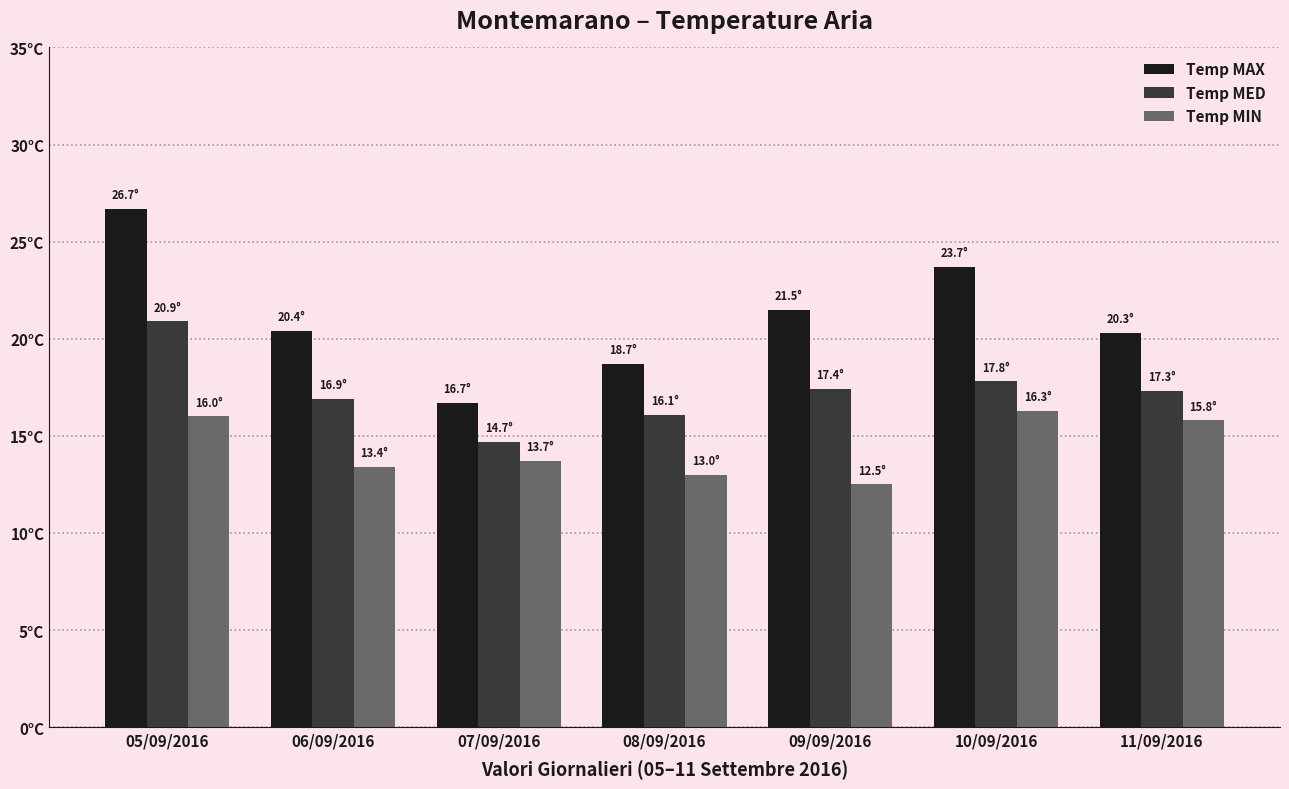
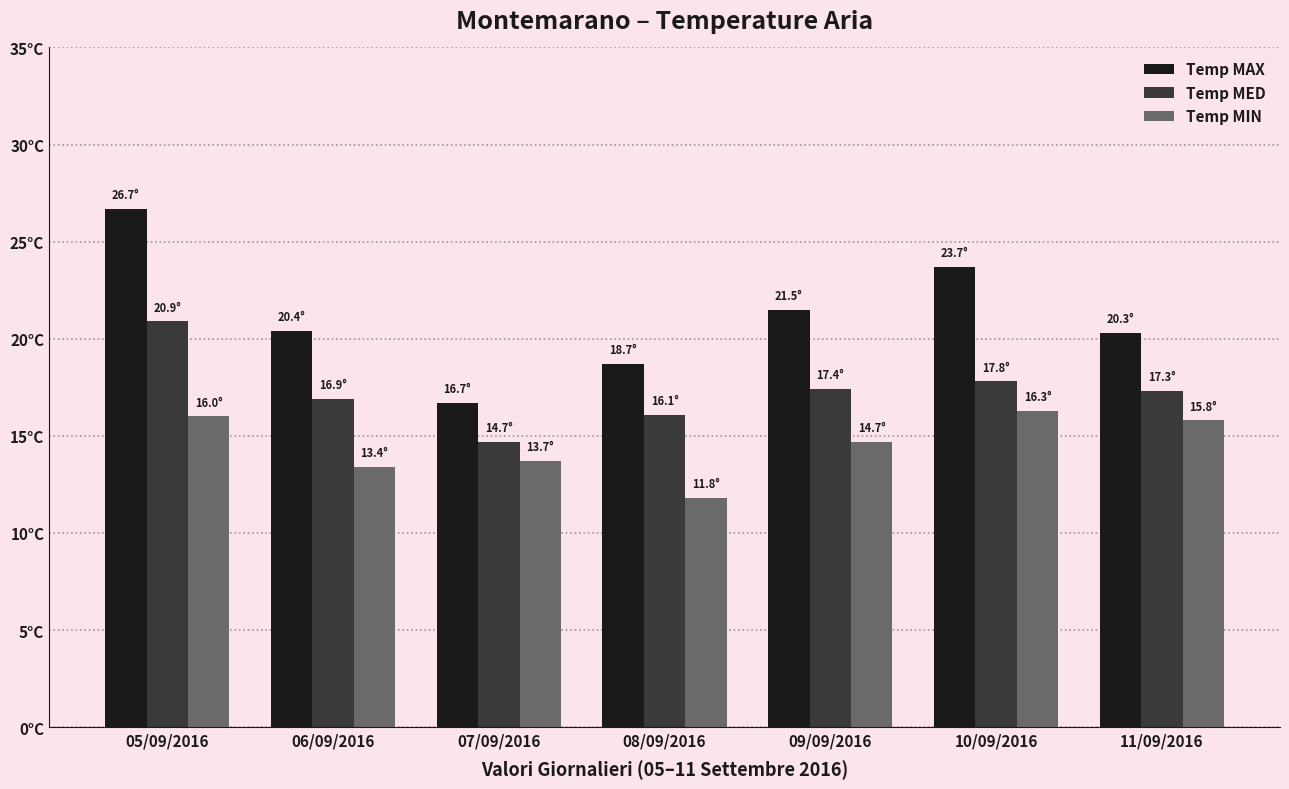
  {
    "Temp MIN": {
      "05/09/2016": "16.0°",
      "06/09/2016": "13.4°",
      "07/09/2016": "13.7°",
-     "08/09/2016": "13.0°",
-     "09/09/2016": "12.5°",
+     "08/09/2016": "11.8°",
+     "09/09/2016": "14.7°",
      "10/09/2016": "16.3°",
      "11/09/2016": "15.8°"
    }
  }
